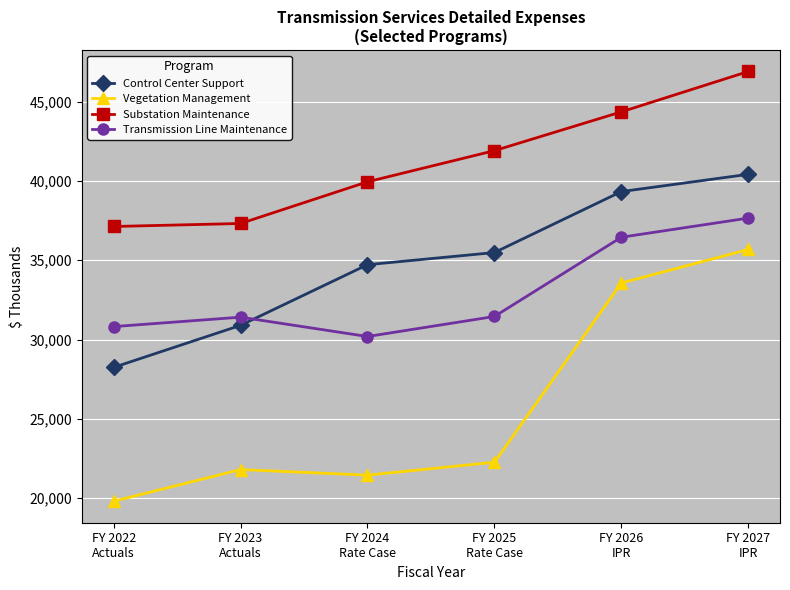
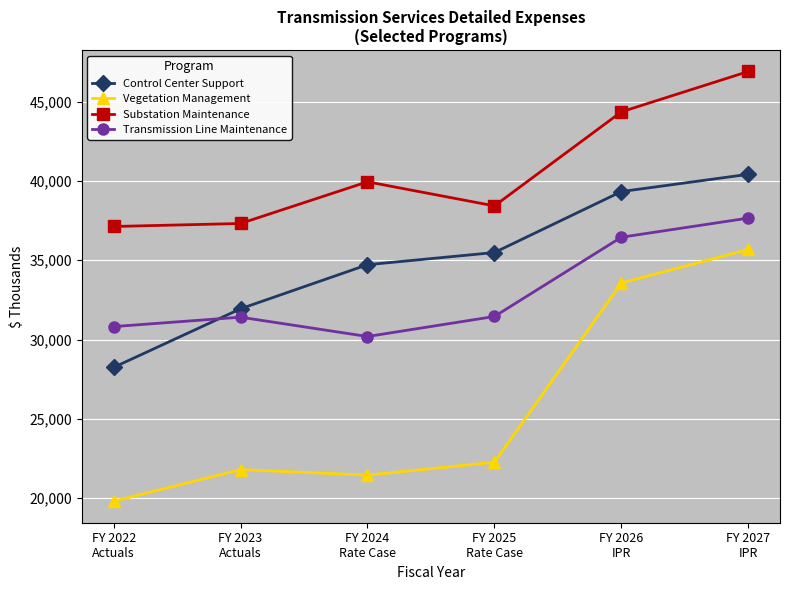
  {
    "Control Center Support": {
      "FY 2022 Actuals": "28,200",
-     "FY 2023 Actuals": "30,900",
+     "FY 2023 Actuals": "31,900",
      "FY 2024 Rate Case": "34,700",
      "FY 2025 Rate Case": "35,500",
      "FY 2026 IPR": "39,300",
      "FY 2027 IPR": "40,400"
    },
    "Vegetation Management": {
      "FY 2022 Actuals": "19,800",
      "FY 2023 Actuals": "21,800",
      "FY 2024 Rate Case": "21,400",
      "FY 2025 Rate Case": "22,300",
      "FY 2026 IPR": "33,600",
      "FY 2027 IPR": "35,700"
    },
    "Substation Maintenance": {
      "FY 2022 Actuals": "37,100",
      "FY 2023 Actuals": "37,300",
      "FY 2024 Rate Case": "39,900",
-     "FY 2025 Rate Case": "41,900",
+     "FY 2025 Rate Case": "38,400",
      "FY 2026 IPR": "44,400",
      "FY 2027 IPR": "46,900"
    },
    "Transmission Line Maintenance": {
      "FY 2022 Actuals": "30,800",
      "FY 2023 Actuals": "31,400",
      "FY 2024 Rate Case": "30,200",
      "FY 2025 Rate Case": "31,500",
      "FY 2026 IPR": "36,400",
      "FY 2027 IPR": "37,700"
    }
  }
